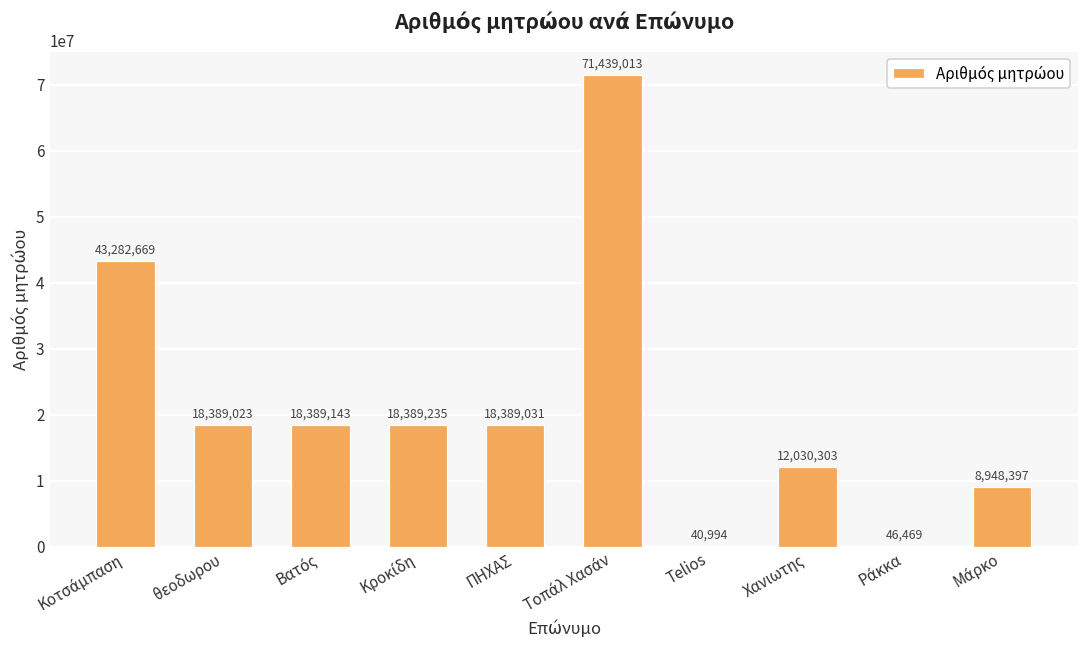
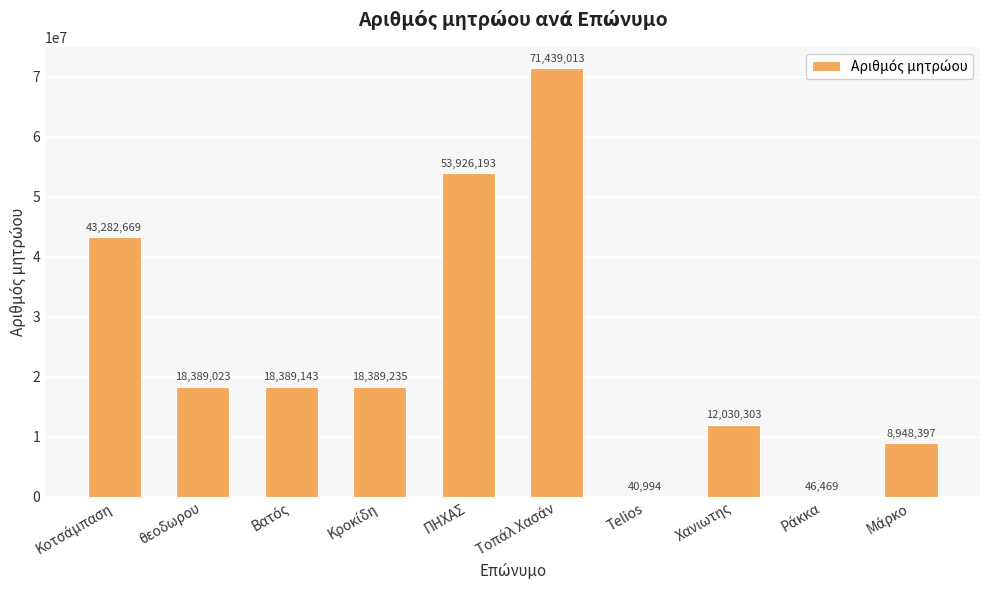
  {
    "Κοτσάμπαση": "43,282,669",
    "θεοδωρου": "18,389,023",
    "Βατός": "18,389,143",
    "Κροκίδη": "18,389,235",
-   "ΠΗΧΑΣ": "18,389,031",
+   "ΠΗΧΑΣ": "53,926,193",
    "Τοπάλ Χασάν": "71,439,013",
    "Telios": "40,994",
    "Χανιωτης": "12,030,303",
    "Ράκκα": "46,469",
    "Μάρκο": "8,948,397"
  }
